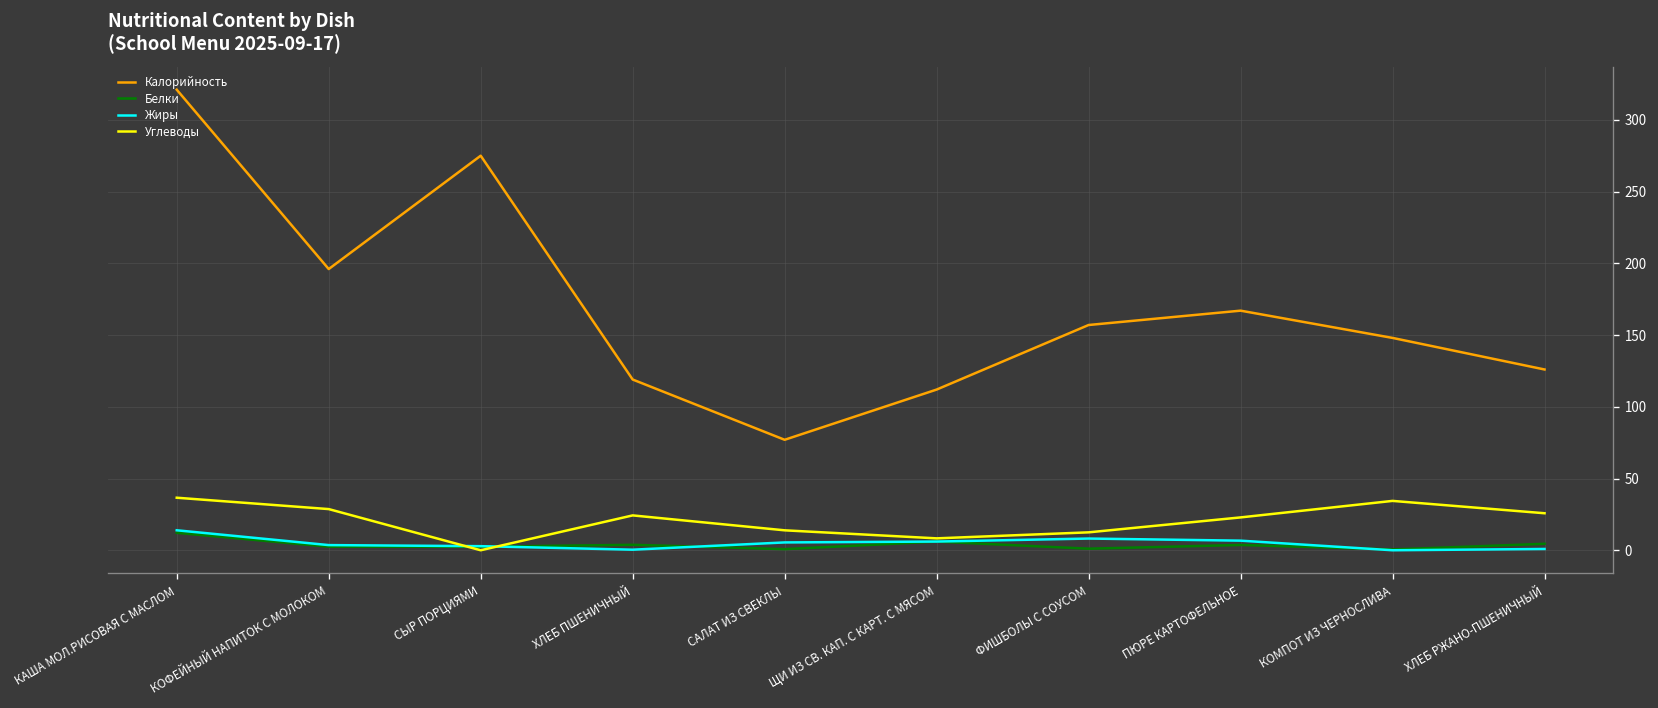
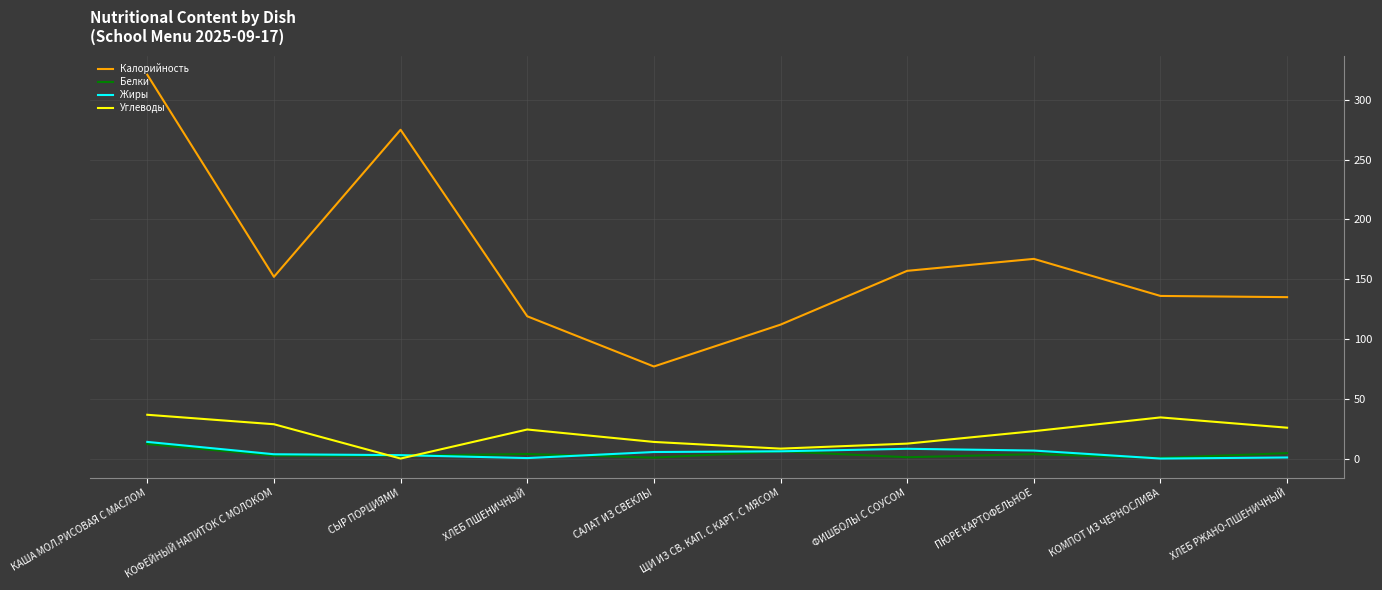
  {
    "Калорийность": {
-     "КОФЕЙНЫЙ НАПИТОК С МОЛОКОМ": 196,
+     "КОФЕЙНЫЙ НАПИТОК С МОЛОКОМ": 152,
      "СЫР ПОРЦИЯМИ": 275,
      "ХЛЕБ ПШЕНИЧНЫЙ": 119,
      "САЛАТ ИЗ СВЕКЛЫ": 77,
      "ЩИ ИЗ СВ. КАП. С КАРТ. С МЯСОМ": 112,
      "ФИШБОЛЫ С СОУСОМ": 157,
      "ПЮРЕ КАРТОФЕЛЬНОЕ": 167,
-     "КОМПОТ ИЗ ЧЕРНОСЛИВА": 148,
-     "ХЛЕБ РЖАНО-ПШЕНИЧНЫЙ": 126
+     "КОМПОТ ИЗ ЧЕРНОСЛИВА": 136,
+     "ХЛЕБ РЖАНО-ПШЕНИЧНЫЙ": 135
    },
    "Белки": {
      "ХЛЕБ ПШЕНИЧНЫЙ": 4,
      "САЛАТ ИЗ СВЕКЛЫ": 1,
      "ФИШБОЛЫ С СОУСОМ": 1,
      "ПЮРЕ КАРТОФЕЛЬНОЕ": 4,
      "ХЛЕБ РЖАНО-ПШЕНИЧНЫЙ": 5
    },
    "Жиры": {
      "ХЛЕБ ПШЕНИЧНЫЙ": 0,
      "САЛАТ ИЗ СВЕКЛЫ": 5,
      "ФИШБОЛЫ С СОУСОМ": 8,
      "ПЮРЕ КАРТОФЕЛЬНОЕ": 7,
      "ХЛЕБ РЖАНО-ПШЕНИЧНЫЙ": 1
    },
    "Углеводы": {
      "КАША МОЛ.РИСОВАЯ С МАСЛОМ": 37,
      "КОФЕЙНЫЙ НАПИТОК С МОЛОКОМ": 29,
      "СЫР ПОРЦИЯМИ": 0,
      "ХЛЕБ ПШЕНИЧНЫЙ": 24,
      "САЛАТ ИЗ СВЕКЛЫ": 14,
      "ЩИ ИЗ СВ. КАП. С КАРТ. С МЯСОМ": 8,
      "ФИШБОЛЫ С СОУСОМ": 12,
      "ПЮРЕ КАРТОФЕЛЬНОЕ": 23,
      "КОМПОТ ИЗ ЧЕРНОСЛИВА": 34,
      "ХЛЕБ РЖАНО-ПШЕНИЧНЫЙ": 26
    }
  }
